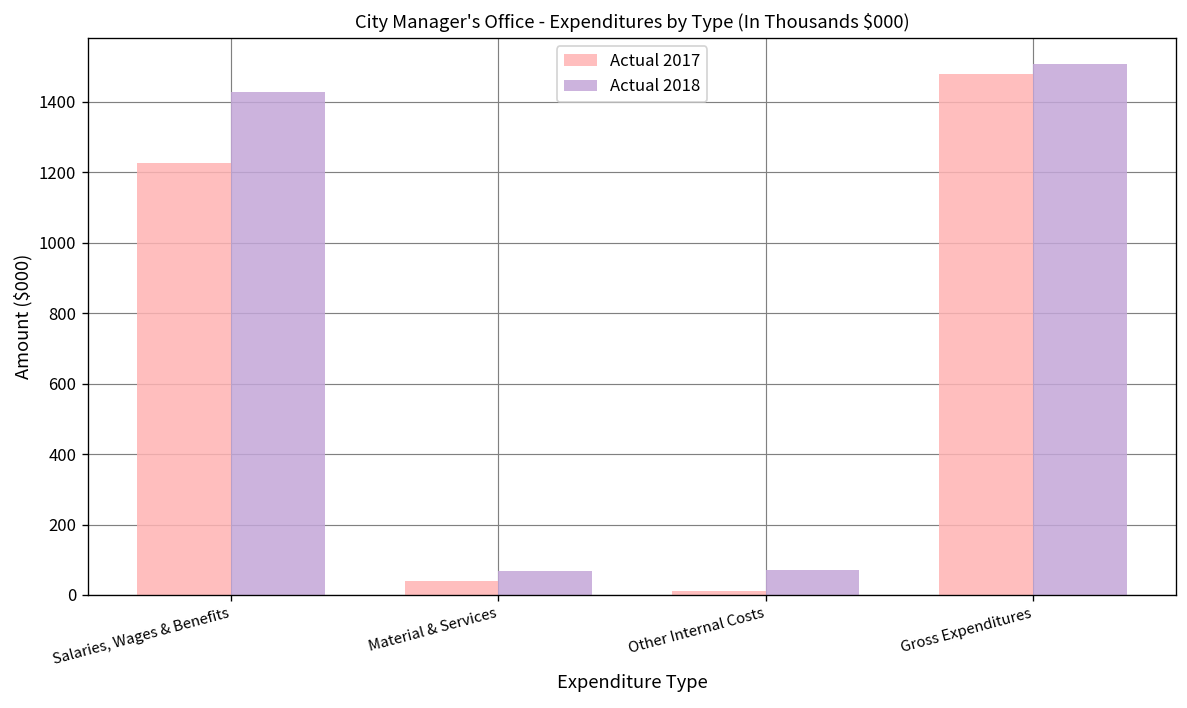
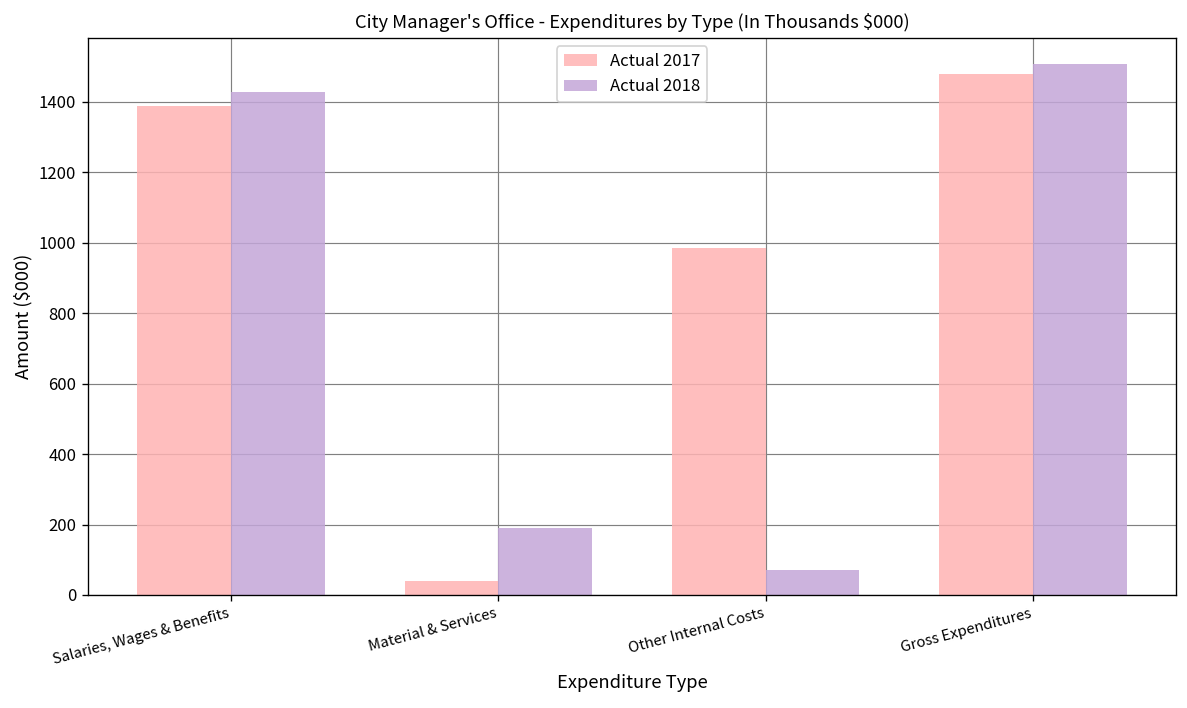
  {
    "Actual 2017": {
-     "Salaries, Wages & Benefits": 1230,
+     "Salaries, Wages & Benefits": 1390,
      "Material & Services": 40,
-     "Other Internal Costs": 10,
+     "Other Internal Costs": 990,
      "Gross Expenditures": 1480
    },
    "Actual 2018": {
      "Salaries, Wages & Benefits": 1430,
-     "Material & Services": 70,
+     "Material & Services": 190,
      "Other Internal Costs": 70,
      "Gross Expenditures": 1510
    }
  }
